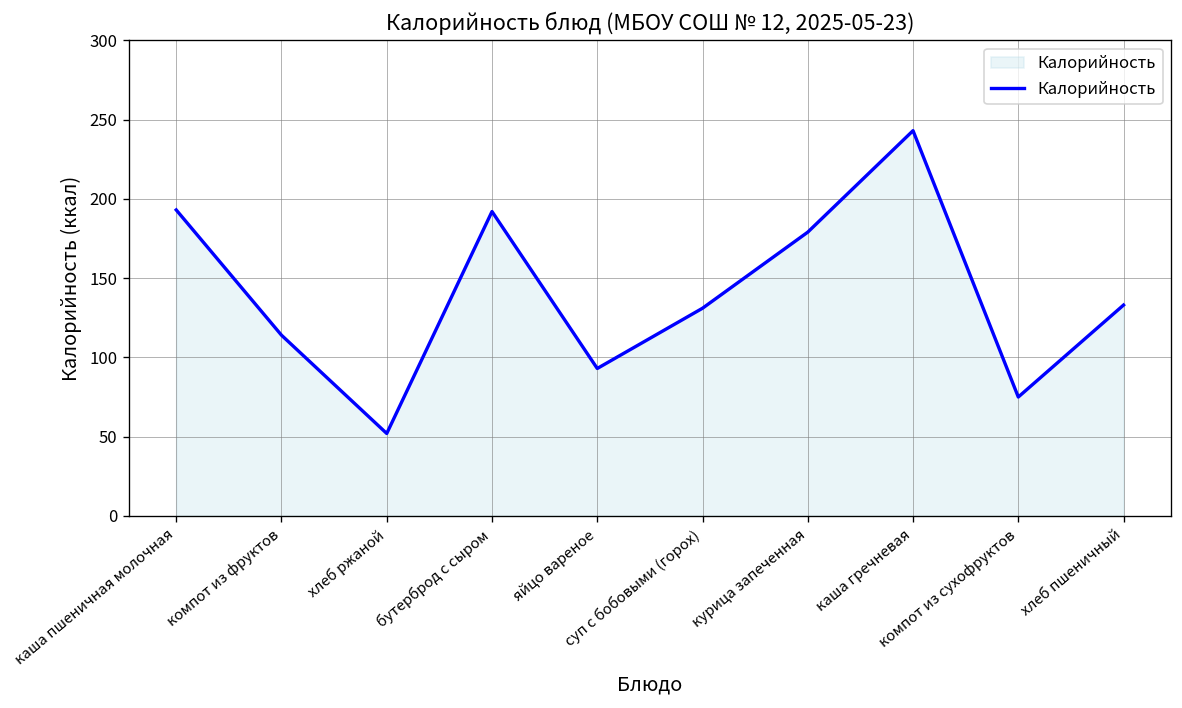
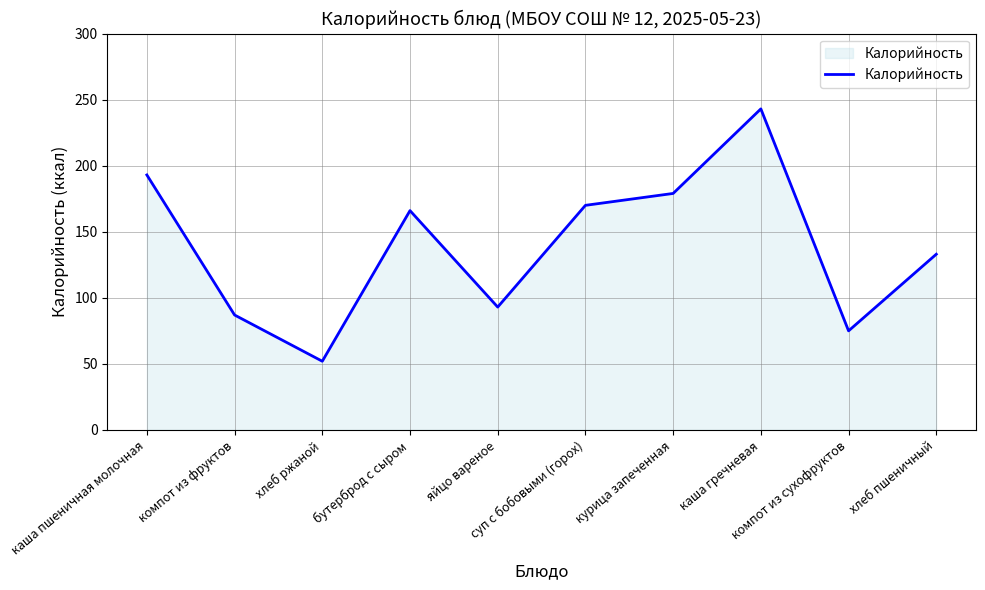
  {
    "каша пшеничная молочная": 193,
-   "компот из фруктов": 114,
+   "компот из фруктов": 87,
    "хлеб ржаной": 52,
-   "бутерброд с сыром": 192,
+   "бутерброд с сыром": 166,
    "яйцо вареное": 93,
-   "суп с бобовыми (горох)": 131,
+   "суп с бобовыми (горох)": 170,
    "курица запеченная": 179,
    "каша гречневая": 243,
    "компот из сухофруктов": 75,
    "хлеб пшеничный": 133
  }
